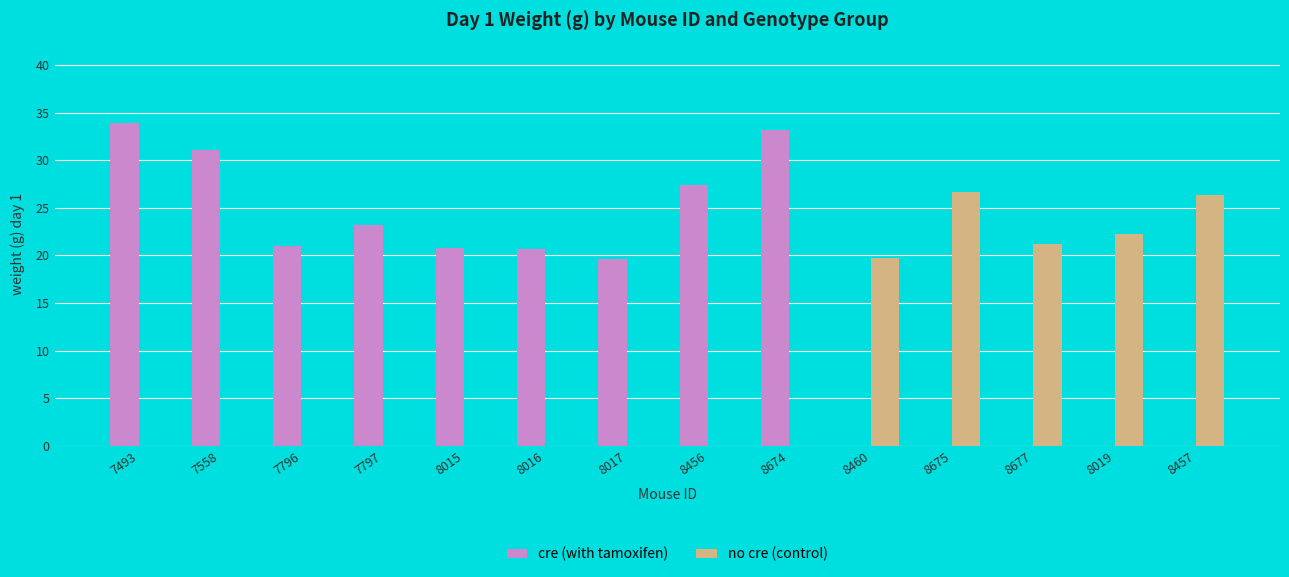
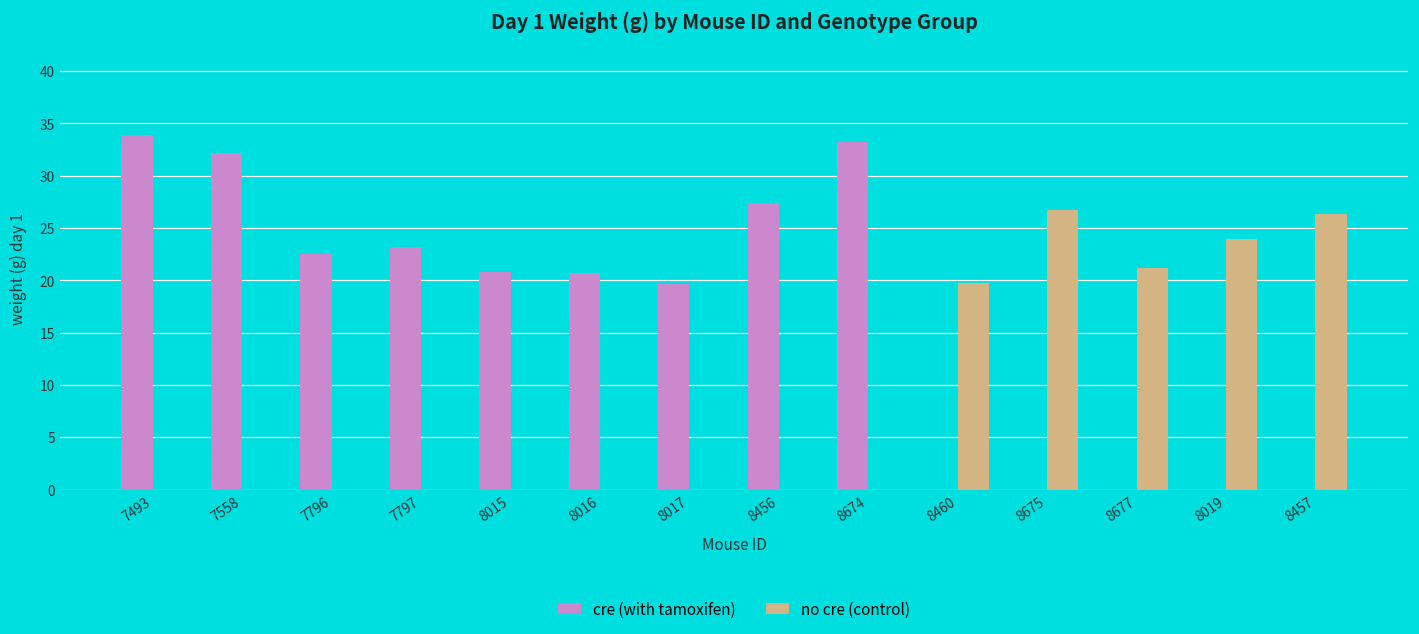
  {
    "cre (with tamoxifen)": {
      "7493": 34,
-     "7558": 31,
-     "7796": 21,
+     "7558": 32,
+     "7796": 23,
      "7797": 23,
      "8015": 21,
      "8016": 21,
      "8017": 20,
      "8456": 27,
      "8674": 33,
      "8460": 0,
      "8675": 0,
      "8677": 0,
      "8019": 0,
      "8457": 0
    },
    "no cre (control)": {
      "7493": 0,
      "7558": 0,
      "7796": 0,
      "7797": 0,
      "8015": 0,
      "8016": 0,
      "8017": 0,
      "8456": 0,
      "8674": 0,
      "8460": 20,
      "8675": 27,
      "8677": 21,
-     "8019": 22,
+     "8019": 24,
      "8457": 26
    }
  }
